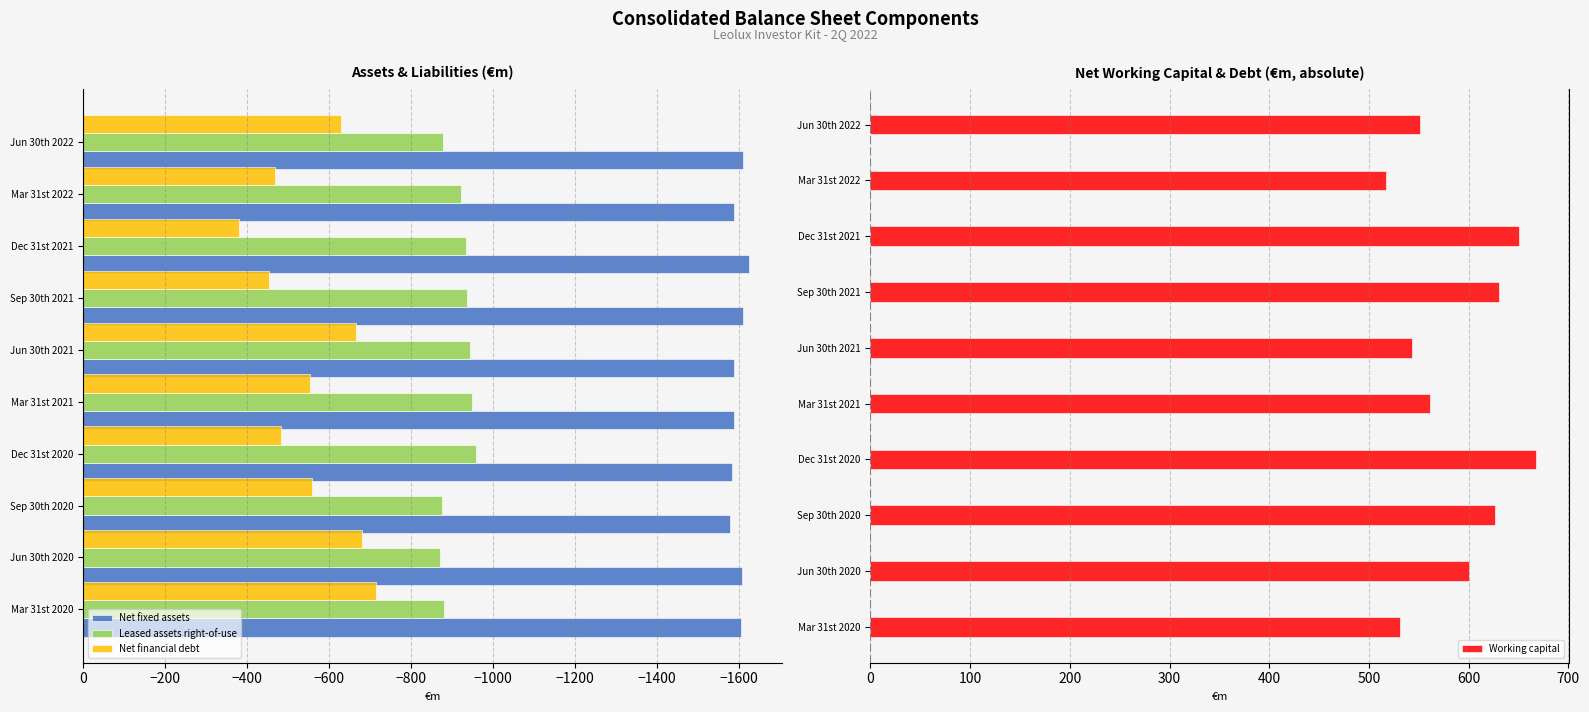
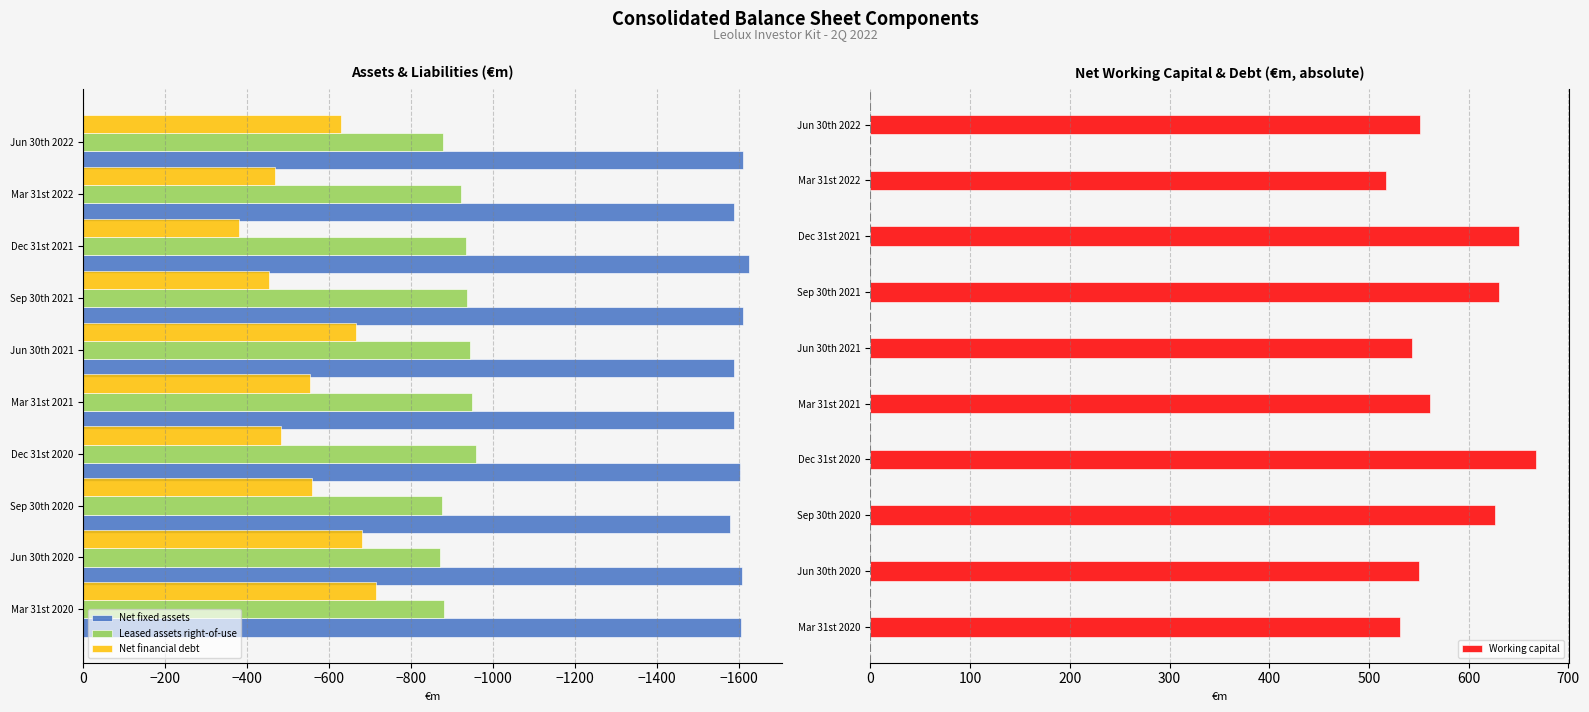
  {
    "Assets & Liabilities (€m)": {
      "Net fixed assets": {
        "Jun 30th 2022": -1610,
        "Mar 31st 2022": -1590,
        "Dec 31st 2021": -1620,
        "Sep 30th 2021": -1610,
        "Jun 30th 2021": -1590,
        "Mar 31st 2021": -1590,
-       "Dec 31st 2020": -1580,
+       "Dec 31st 2020": -1600,
        "Sep 30th 2020": -1580,
        "Jun 30th 2020": -1610,
        "Mar 31st 2020": -1600
      },
      "Leased assets right-of-use": {
        "Jun 30th 2022": -880,
        "Mar 31st 2022": -920,
        "Dec 31st 2021": -930,
        "Sep 30th 2021": -930,
        "Jun 30th 2021": -940,
        "Mar 31st 2021": -950,
        "Dec 31st 2020": -960,
        "Sep 30th 2020": -880,
        "Jun 30th 2020": -870,
        "Mar 31st 2020": -880
      },
      "Net financial debt": {
        "Jun 30th 2022": -630,
        "Mar 31st 2022": -470,
        "Dec 31st 2021": -380,
        "Sep 30th 2021": -450,
        "Jun 30th 2021": -660,
        "Mar 31st 2021": -550,
        "Dec 31st 2020": -480,
        "Sep 30th 2020": -560,
        "Jun 30th 2020": -680,
        "Mar 31st 2020": -710
      }
    },
    "Net Working Capital & Debt (€m, absolute)": {
      "Jun 30th 2022": 550,
      "Mar 31st 2022": 520,
      "Dec 31st 2021": 650,
      "Sep 30th 2021": 630,
      "Jun 30th 2021": 540,
      "Mar 31st 2021": 560,
      "Dec 31st 2020": 670,
      "Sep 30th 2020": 630,
-     "Jun 30th 2020": 600,
+     "Jun 30th 2020": 550,
      "Mar 31st 2020": 530
    }
  }
